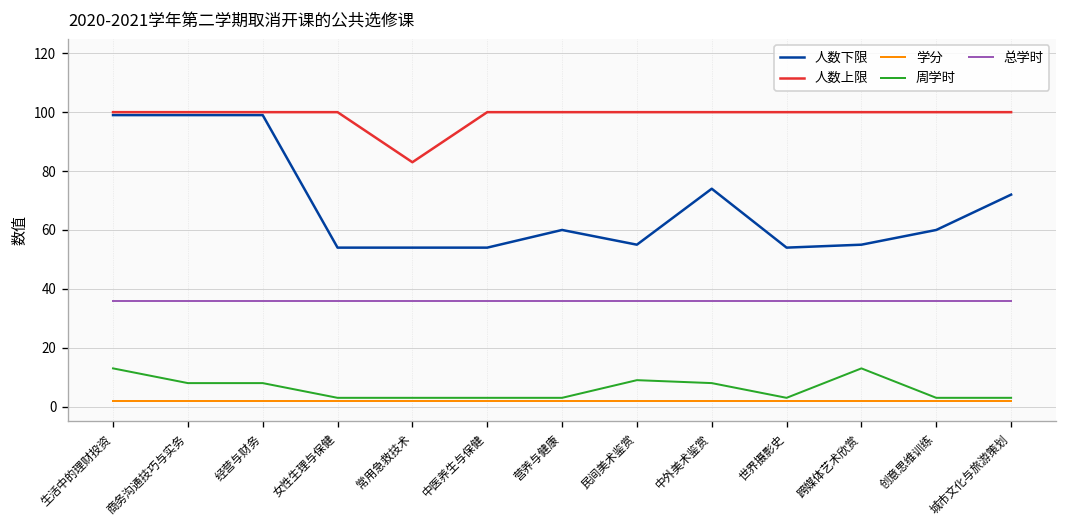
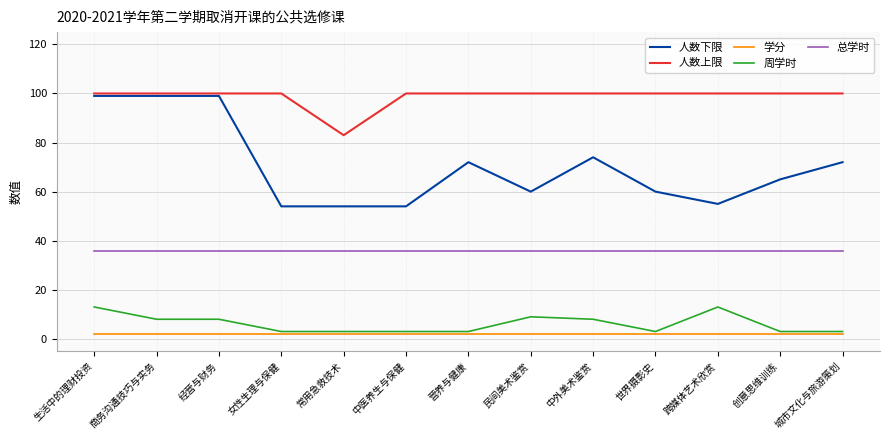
  {
    "人数下限": {
      "女性生理与保健": 54,
      "常用急救技术": 54,
      "中医养生与保健": 54,
-     "营养与健康": 60,
-     "民间美术鉴赏": 55,
+     "营养与健康": 72,
+     "民间美术鉴赏": 60,
      "中外美术鉴赏": 74,
-     "世界摄影史": 54,
+     "世界摄影史": 60,
      "跨媒体艺术欣赏": 55,
-     "创意思维训练": 60,
+     "创意思维训练": 65,
      "城市文化与旅游策划": 72
    },
    "人数上限": {
      "女性生理与保健": 100,
      "常用急救技术": 83,
      "中医养生与保健": 100,
      "营养与健康": 100,
      "民间美术鉴赏": 100,
      "中外美术鉴赏": 100,
      "世界摄影史": 100,
      "跨媒体艺术欣赏": 100,
      "创意思维训练": 100,
      "城市文化与旅游策划": 100
    },
    "学分": {
      "生活中的理财投资": 2,
      "商务沟通技巧与实务": 2,
      "经营与财务": 2,
      "民间美术鉴赏": 2,
      "中外美术鉴赏": 2,
      "跨媒体艺术欣赏": 2
    },
    "周学时": {
      "生活中的理财投资": 13,
      "商务沟通技巧与实务": 8,
      "经营与财务": 8,
      "民间美术鉴赏": 9,
      "中外美术鉴赏": 8,
      "跨媒体艺术欣赏": 13
    },
    "总学时": {
      "生活中的理财投资": 36,
      "商务沟通技巧与实务": 36,
      "经营与财务": 36,
      "女性生理与保健": 36,
      "常用急救技术": 36,
      "中医养生与保健": 36,
      "营养与健康": 36,
      "民间美术鉴赏": 36,
      "中外美术鉴赏": 36,
      "世界摄影史": 36,
      "跨媒体艺术欣赏": 36,
      "创意思维训练": 36,
      "城市文化与旅游策划": 36
    }
  }
